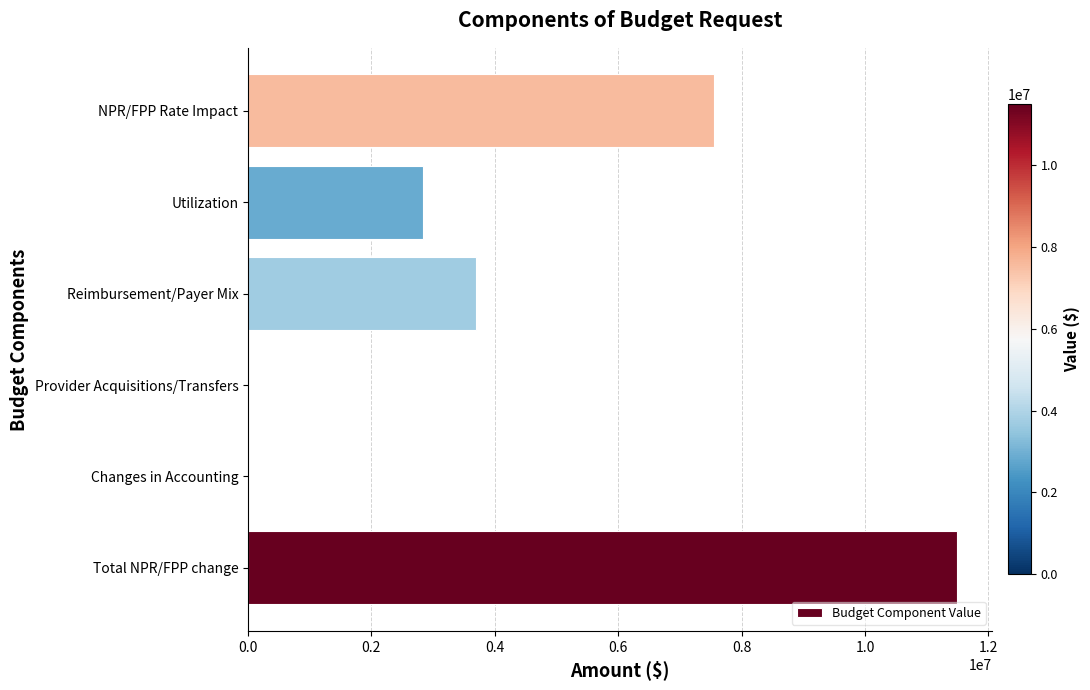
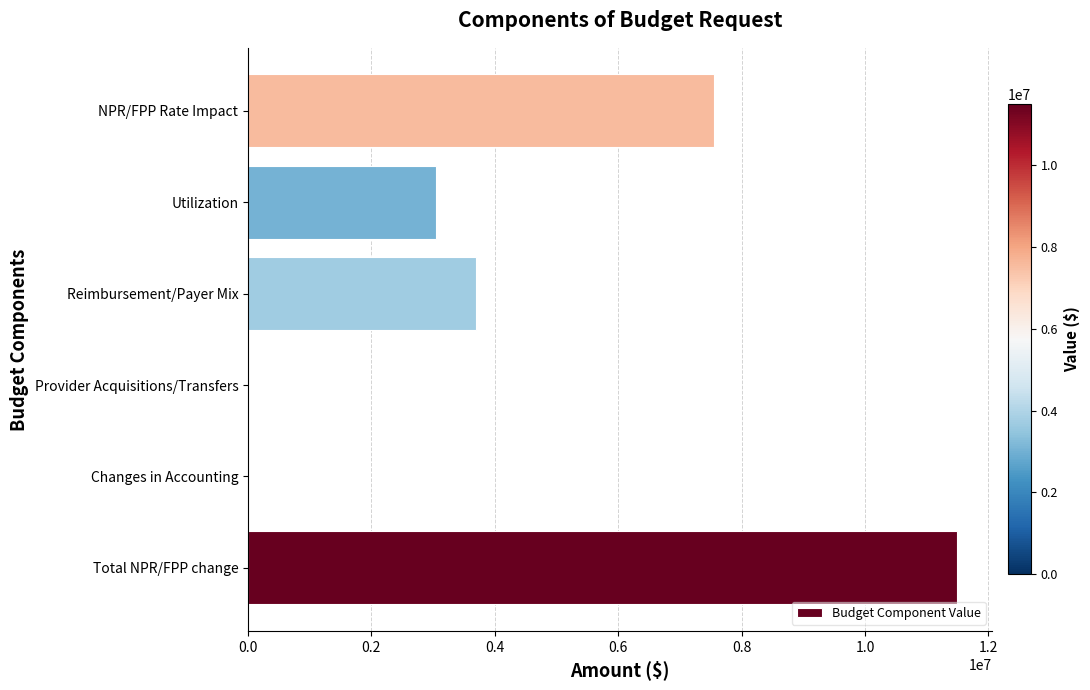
  {
    "NPR/FPP Rate Impact": 7600000,
-   "Utilization": 2800000,
+   "Utilization": 3000000,
    "Reimbursement/Payer Mix": 3700000,
    "Provider Acquisitions/Transfers": 0,
    "Changes in Accounting": 0,
    "Total NPR/FPP change": 11500000
  }
